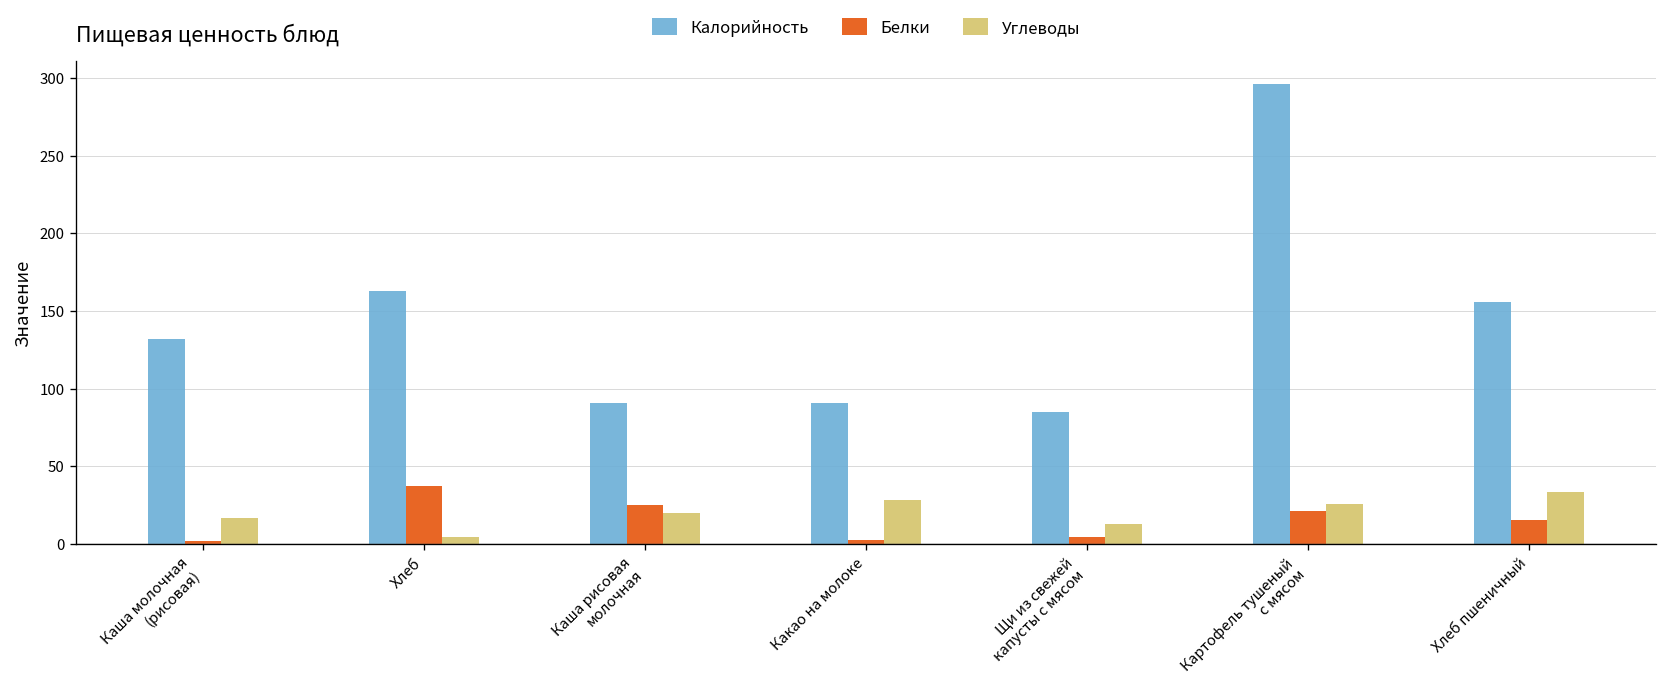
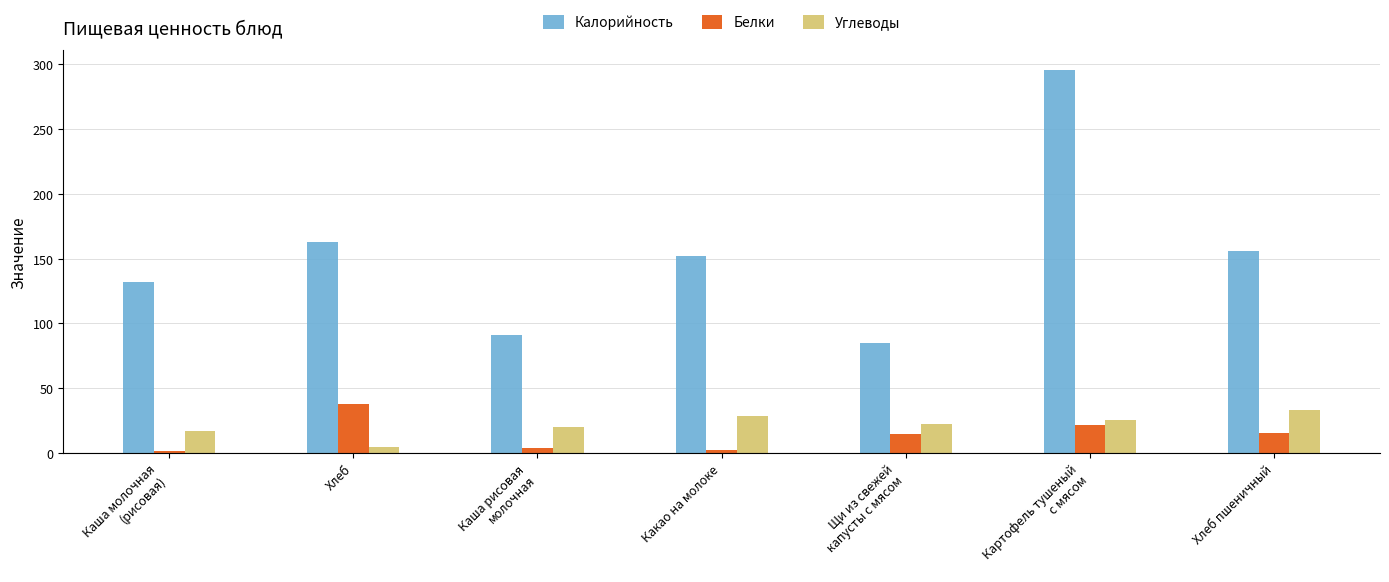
  {
    "Калорийность": {
      "Каша молочная (рисовая)": 132,
      "Хлеб": 163,
      "Каша рисовая молочная": 91,
-     "Какао на молоке": 91,
+     "Какао на молоке": 152,
      "Щи из свежей капусты с мясом": 85,
      "Картофель тушеный с мясом": 296,
      "Хлеб пшеничный": 156
    },
    "Белки": {
      "Хлеб": 38,
-     "Каша рисовая молочная": 26,
+     "Каша рисовая молочная": 4,
      "Какао на молоке": 3,
-     "Щи из свежей капусты с мясом": 4,
+     "Щи из свежей капусты с мясом": 15,
      "Картофель тушеный с мясом": 21,
      "Хлеб пшеничный": 15
    },
    "Углеводы": {
      "Каша молочная (рисовая)": 17,
      "Хлеб": 5,
      "Каша рисовая молочная": 20,
      "Какао на молоке": 29,
-     "Щи из свежей капусты с мясом": 13,
+     "Щи из свежей капусты с мясом": 23,
      "Картофель тушеный с мясом": 26,
      "Хлеб пшеничный": 34
    }
  }
